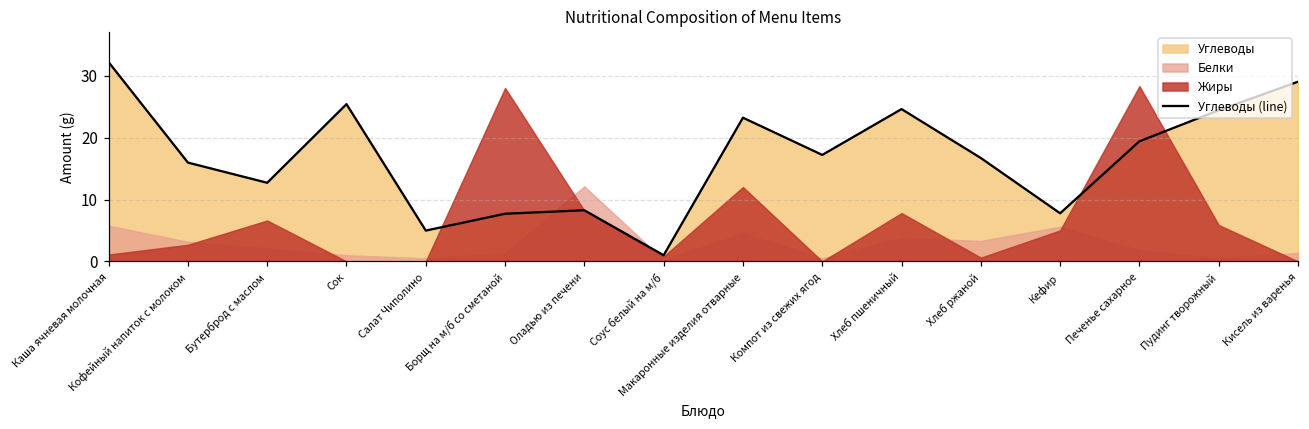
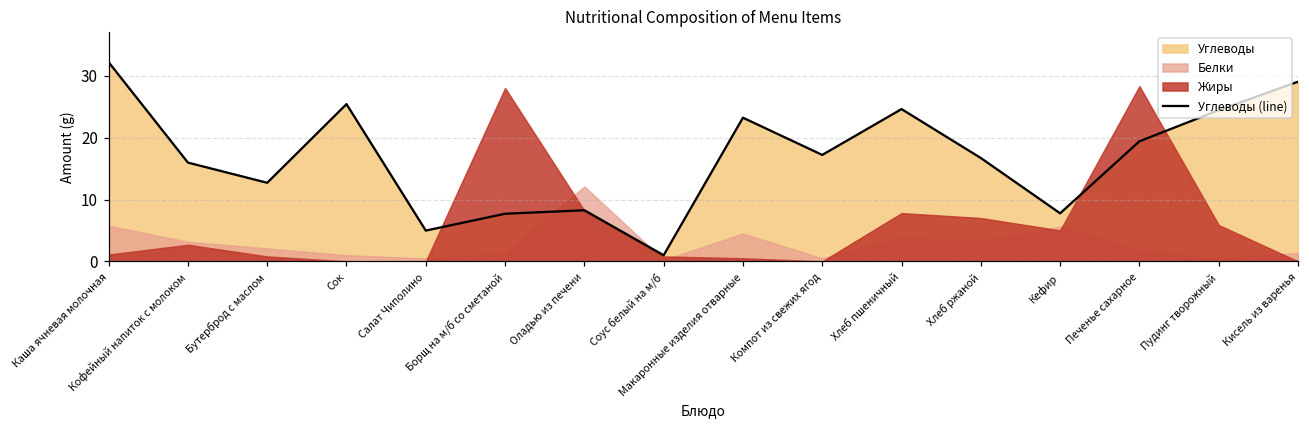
  {
    "Жиры": {
      "Каша ячневая молочная": 1,
      "Кофейный напиток с молоком": 3,
-     "Бутерброд с маслом": 7,
+     "Бутерброд с маслом": 1,
      "Сок": 0,
      "Салат Чиполино": 0,
      "Борщ на м/б со сметаной": 28,
-     "Макаронные изделия отварные": 12,
+     "Макаронные изделия отварные": 1,
      "Компот из свежих ягод": 0,
      "Хлеб пшеничный": 8,
-     "Хлеб ржаной": 1,
+     "Хлеб ржаной": 7,
      "Кефир": 5,
      "Печенье сахарное": 28,
      "Пудинг творожный": 6,
      "Кисель из варенья": 0
    }
  }
